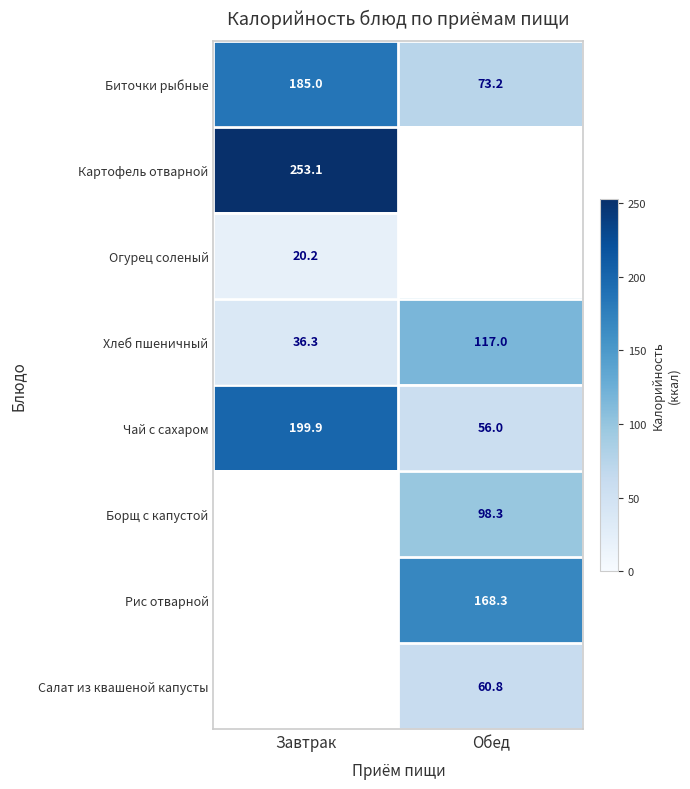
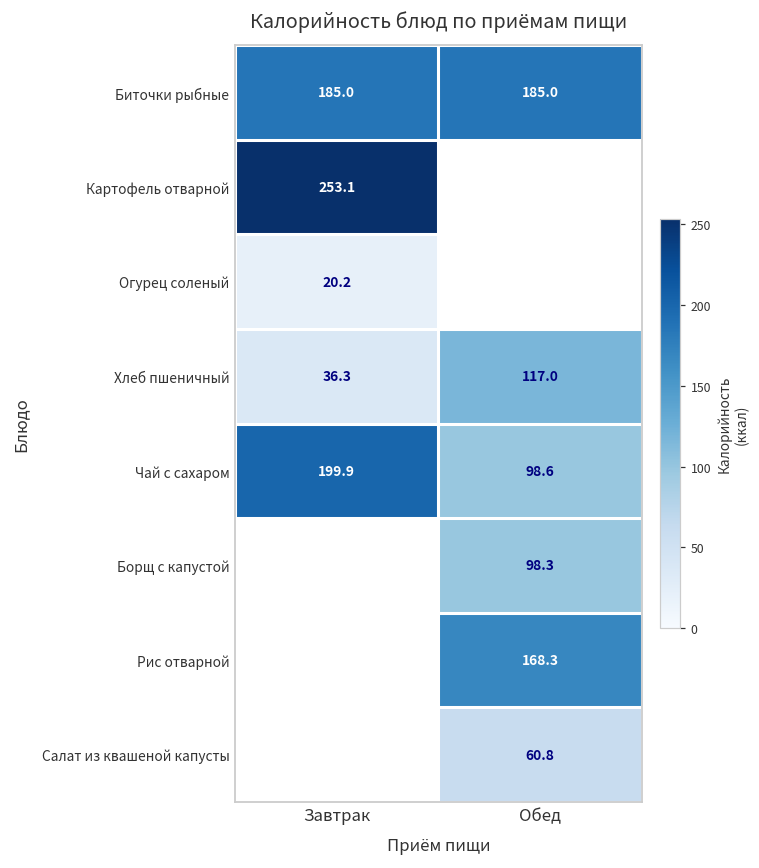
  {
    "Биточки рыбные": {
      "Завтрак": 185.0,
-     "Обед": 73.2
+     "Обед": 185.0
    },
    "Картофель отварной": {
      "Завтрак": 253.1
    },
    "Огурец соленый": {
      "Завтрак": 20.2
    },
    "Хлеб пшеничный": {
      "Завтрак": 36.3,
      "Обед": 117.0
    },
    "Чай с сахаром": {
      "Завтрак": 199.9,
-     "Обед": 56.0
+     "Обед": 98.6
    },
    "Борщ с капустой": {
      "Обед": 98.3
    },
    "Рис отварной": {
      "Обед": 168.3
    },
    "Салат из квашеной капусты": {
      "Обед": 60.8
    }
  }
